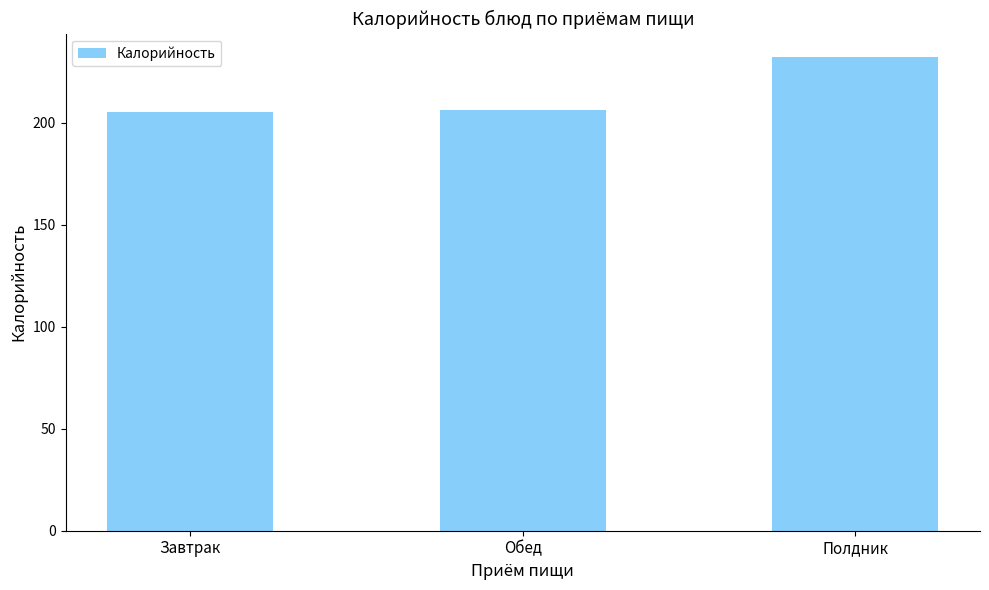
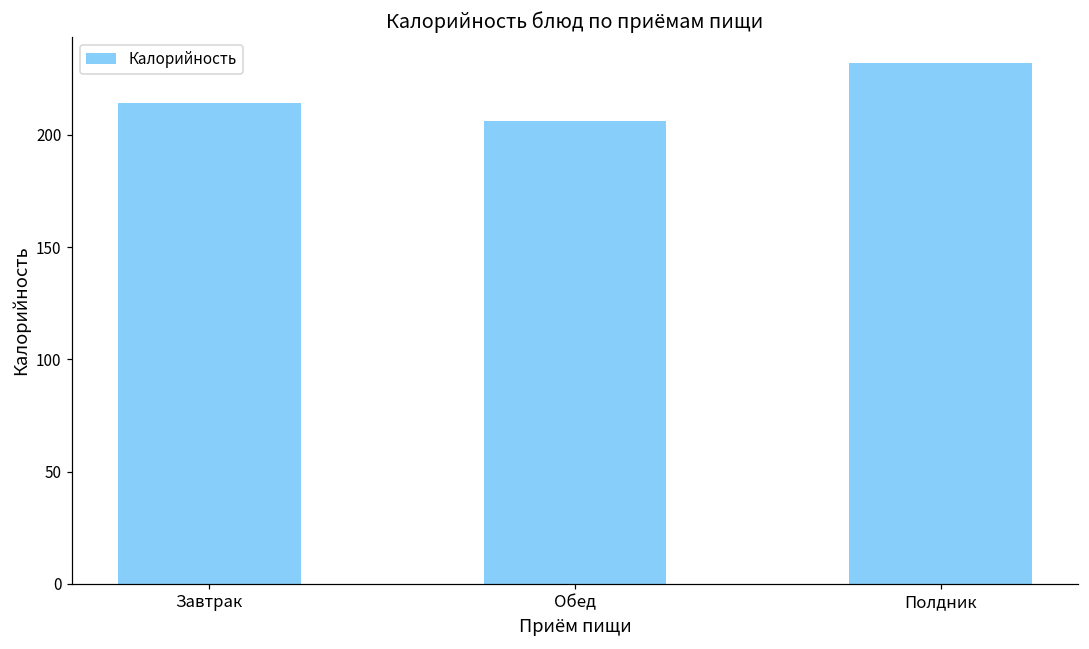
  {
-   "Завтрак": 205,
+   "Завтрак": 214,
    "Обед": 206,
    "Полдник": 232
  }
